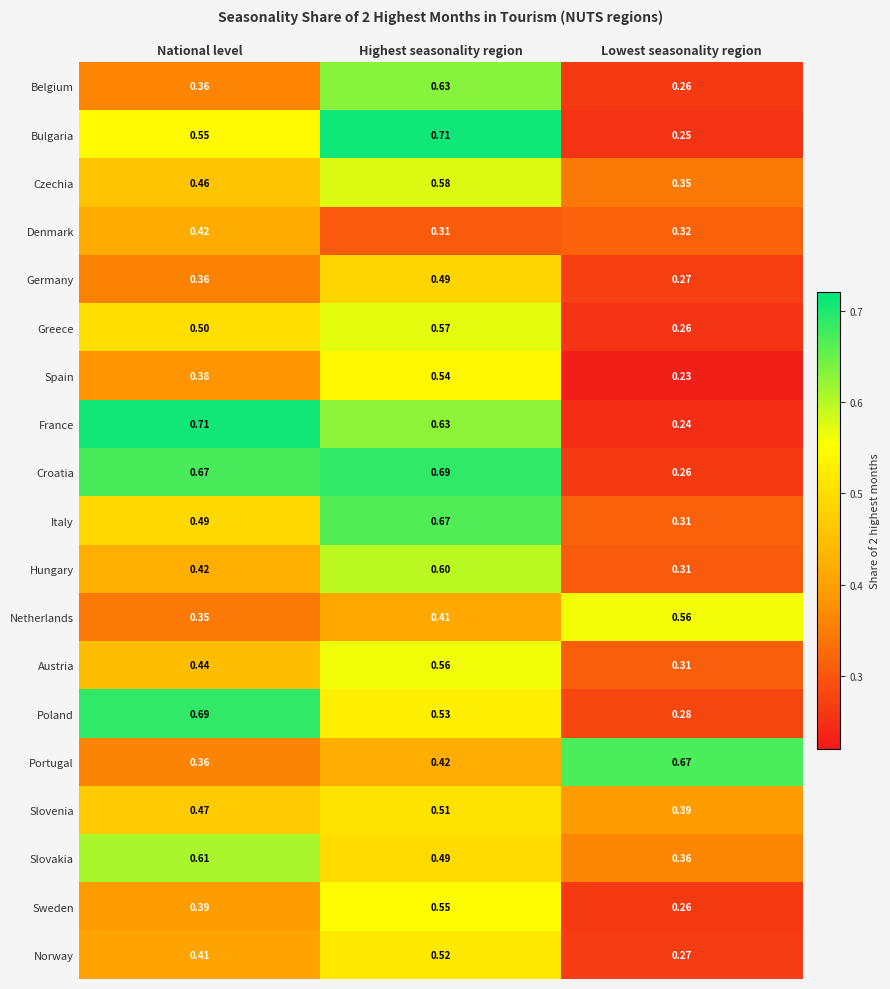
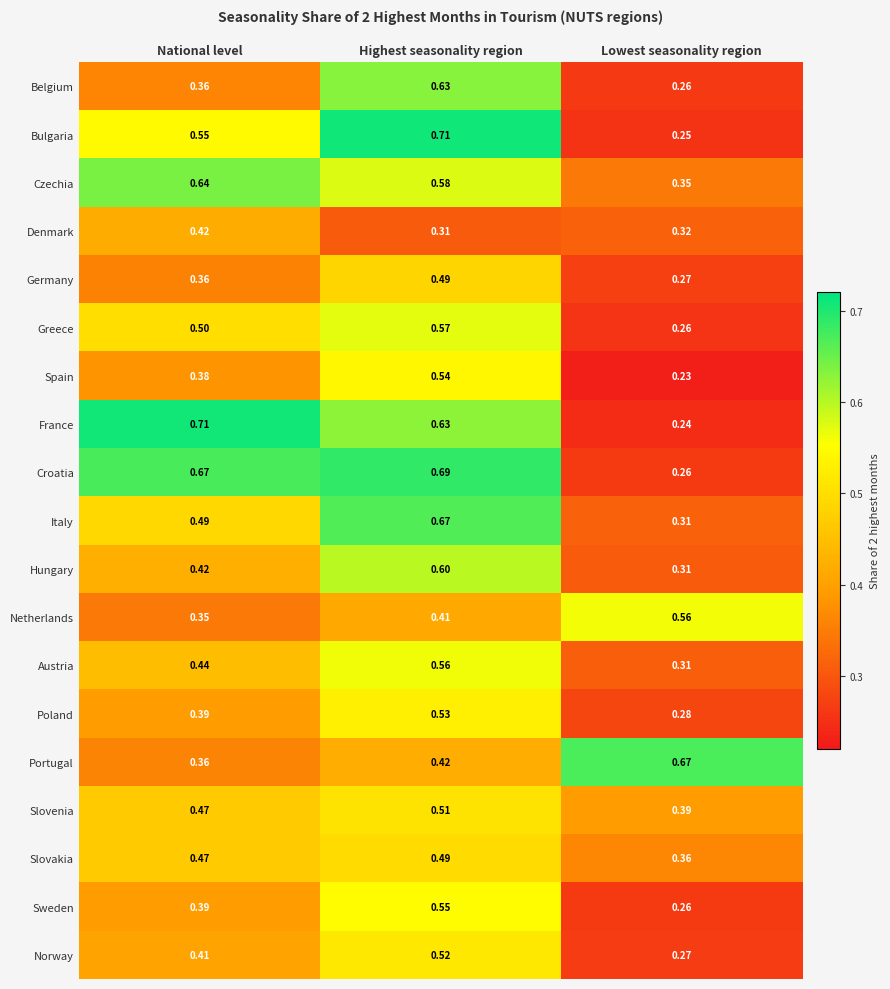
  {
    "Belgium": {
      "National level": 0.36,
      "Highest seasonality region": 0.63,
      "Lowest seasonality region": 0.26
    },
    "Bulgaria": {
      "National level": 0.55,
      "Highest seasonality region": 0.71,
      "Lowest seasonality region": 0.25
    },
    "Czechia": {
-     "National level": 0.46,
+     "National level": 0.64,
      "Highest seasonality region": 0.58,
      "Lowest seasonality region": 0.35
    },
    "Denmark": {
      "National level": 0.42,
      "Highest seasonality region": 0.31,
      "Lowest seasonality region": 0.32
    },
    "Germany": {
      "National level": 0.36,
      "Highest seasonality region": 0.49,
      "Lowest seasonality region": 0.27
    },
    "Greece": {
      "National level": 0.50,
      "Highest seasonality region": 0.57,
      "Lowest seasonality region": 0.26
    },
    "Spain": {
      "National level": 0.38,
      "Highest seasonality region": 0.54,
      "Lowest seasonality region": 0.23
    },
    "France": {
      "National level": 0.71,
      "Highest seasonality region": 0.63,
      "Lowest seasonality region": 0.24
    },
    "Croatia": {
      "National level": 0.67,
      "Highest seasonality region": 0.69,
      "Lowest seasonality region": 0.26
    },
    "Italy": {
      "National level": 0.49,
      "Highest seasonality region": 0.67,
      "Lowest seasonality region": 0.31
    },
    "Hungary": {
      "National level": 0.42,
      "Highest seasonality region": 0.60,
      "Lowest seasonality region": 0.31
    },
    "Netherlands": {
      "National level": 0.35,
      "Highest seasonality region": 0.41,
      "Lowest seasonality region": 0.56
    },
    "Austria": {
      "National level": 0.44,
      "Highest seasonality region": 0.56,
      "Lowest seasonality region": 0.31
    },
    "Poland": {
-     "National level": 0.69,
+     "National level": 0.39,
      "Highest seasonality region": 0.53,
      "Lowest seasonality region": 0.28
    },
    "Portugal": {
      "National level": 0.36,
      "Highest seasonality region": 0.42,
      "Lowest seasonality region": 0.67
    },
    "Slovenia": {
      "National level": 0.47,
      "Highest seasonality region": 0.51,
      "Lowest seasonality region": 0.39
    },
    "Slovakia": {
-     "National level": 0.61,
+     "National level": 0.47,
      "Highest seasonality region": 0.49,
      "Lowest seasonality region": 0.36
    },
    "Sweden": {
      "National level": 0.39,
      "Highest seasonality region": 0.55,
      "Lowest seasonality region": 0.26
    },
    "Norway": {
      "National level": 0.41,
      "Highest seasonality region": 0.52,
      "Lowest seasonality region": 0.27
    }
  }
